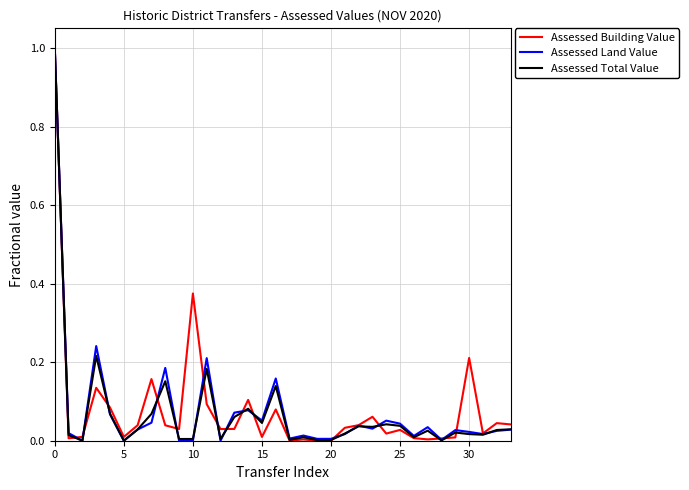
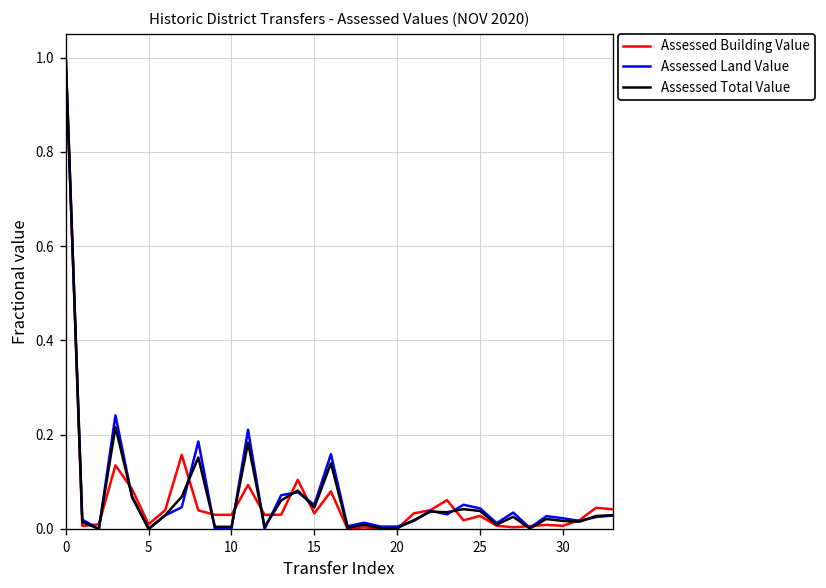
  {
    "Assessed Building Value": {
      "5": 0.01,
-     "10": 0.37,
-     "15": 0.01,
+     "10": 0.03,
+     "15": 0.03,
      "25": 0.03,
-     "30": 0.21
+     "30": 0.01
    }
  }
